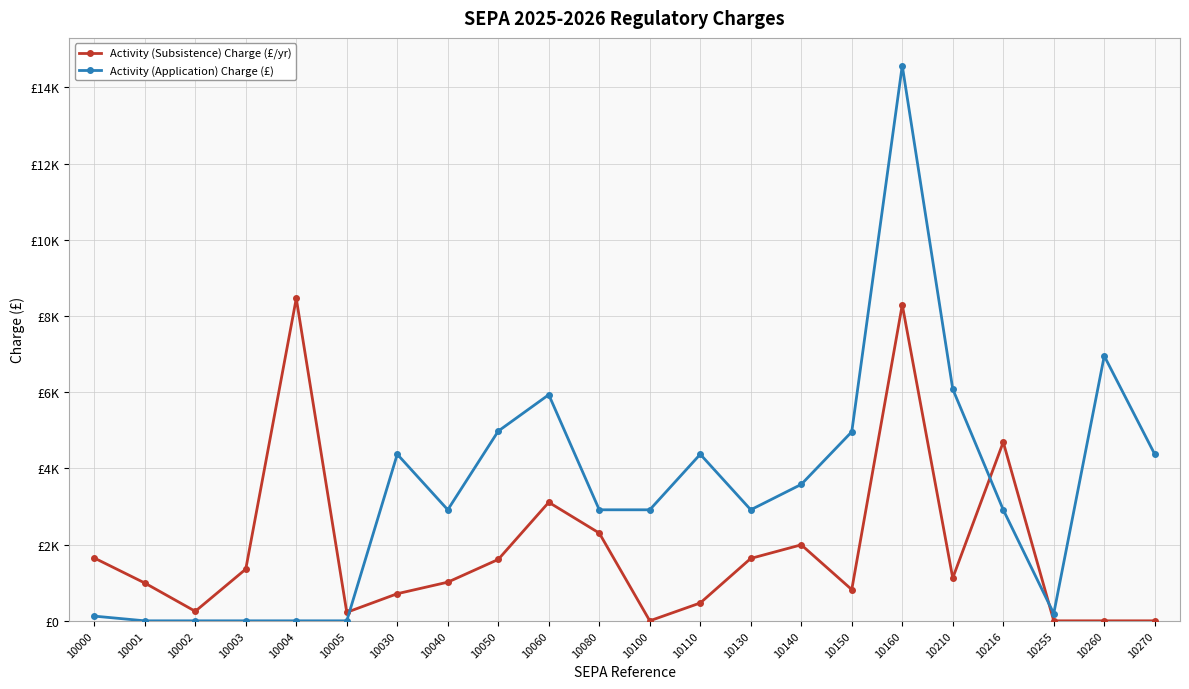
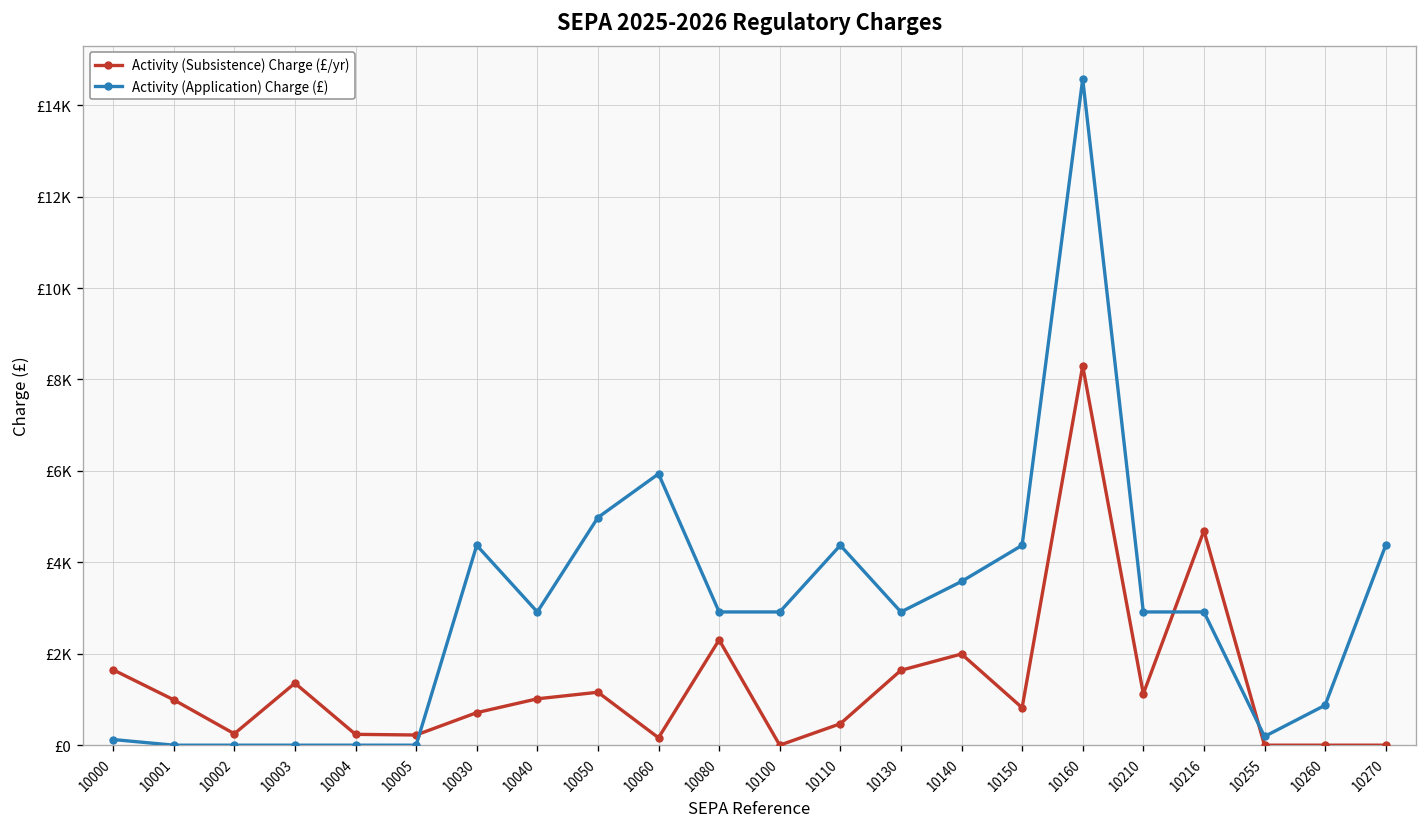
  {
    "Activity (Subsistence) Charge (£/yr)": {
      "10000": "£1600",
      "10001": "£1000",
      "10002": "£200",
      "10003": "£1400",
-     "10004": "£8500",
+     "10004": "£200",
      "10005": "£200",
      "10030": "£700",
      "10040": "£1000",
-     "10050": "£1600",
-     "10060": "£3100",
+     "10050": "£1200",
+     "10060": "£200",
      "10080": "£2300",
      "10100": "£0",
      "10110": "£500",
      "10130": "£1600",
      "10140": "£2000",
      "10150": "£800",
      "10160": "£8300",
      "10210": "£1100",
      "10216": "£4700",
      "10255": "£0",
      "10260": "£0",
      "10270": "£0"
    },
    "Activity (Application) Charge (£)": {
      "10000": "£100",
      "10001": "£0",
      "10002": "£0",
      "10003": "£0",
      "10004": "£0",
      "10005": "£0",
      "10030": "£4400",
      "10040": "£2900",
      "10050": "£5000",
      "10060": "£5900",
      "10080": "£2900",
      "10100": "£2900",
      "10110": "£4400",
      "10130": "£2900",
      "10140": "£3600",
-     "10150": "£5000",
+     "10150": "£4400",
      "10160": "£14600",
-     "10210": "£6100",
+     "10210": "£2900",
      "10216": "£2900",
      "10255": "£200",
-     "10260": "£7000",
+     "10260": "£900",
      "10270": "£4400"
    }
  }
